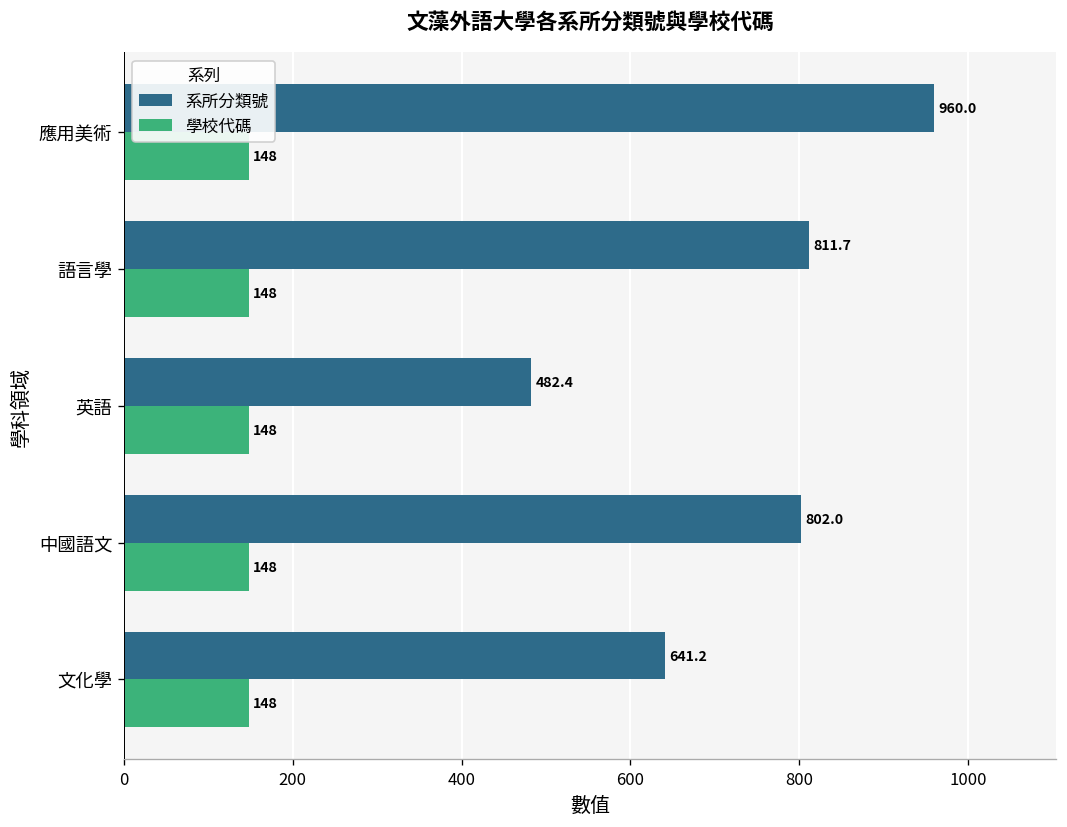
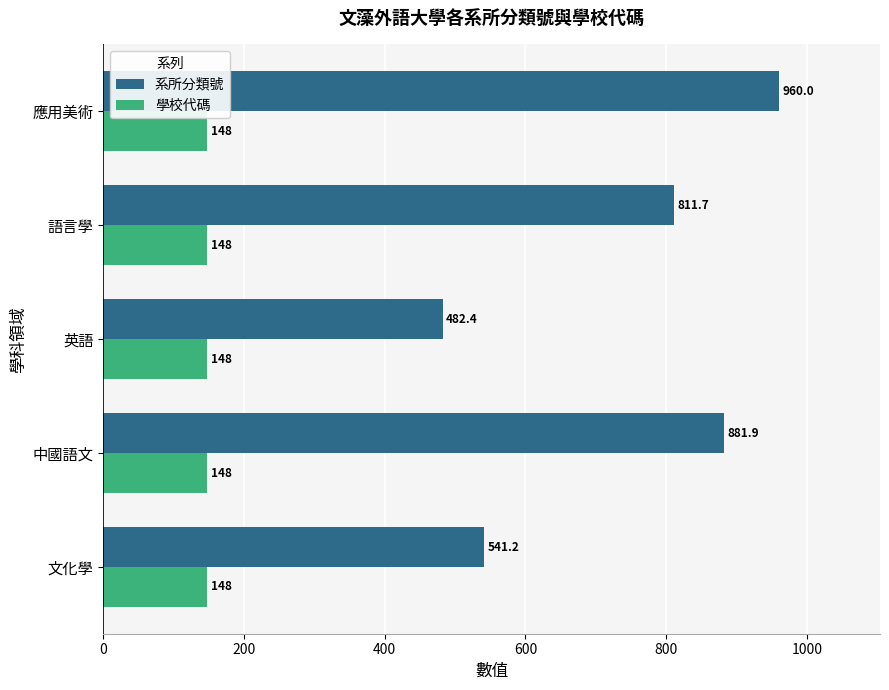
  {
    "系所分類號": {
      "應用美術": 960.0,
      "語言學": 811.7,
      "英語": 482.4,
-     "中國語文": 802.0,
-     "文化學": 641.2
+     "中國語文": 881.9,
+     "文化學": 541.2
    },
    "學校代碼": {
      "應用美術": 148,
      "語言學": 148,
      "英語": 148,
      "中國語文": 148,
      "文化學": 148
    }
  }
